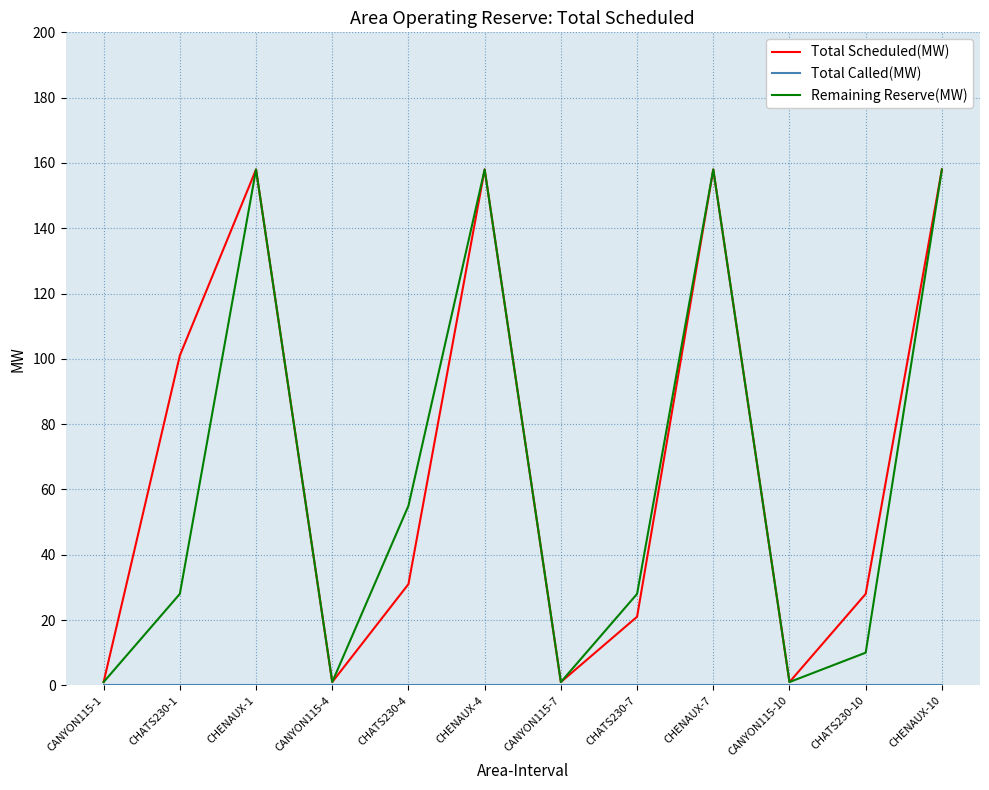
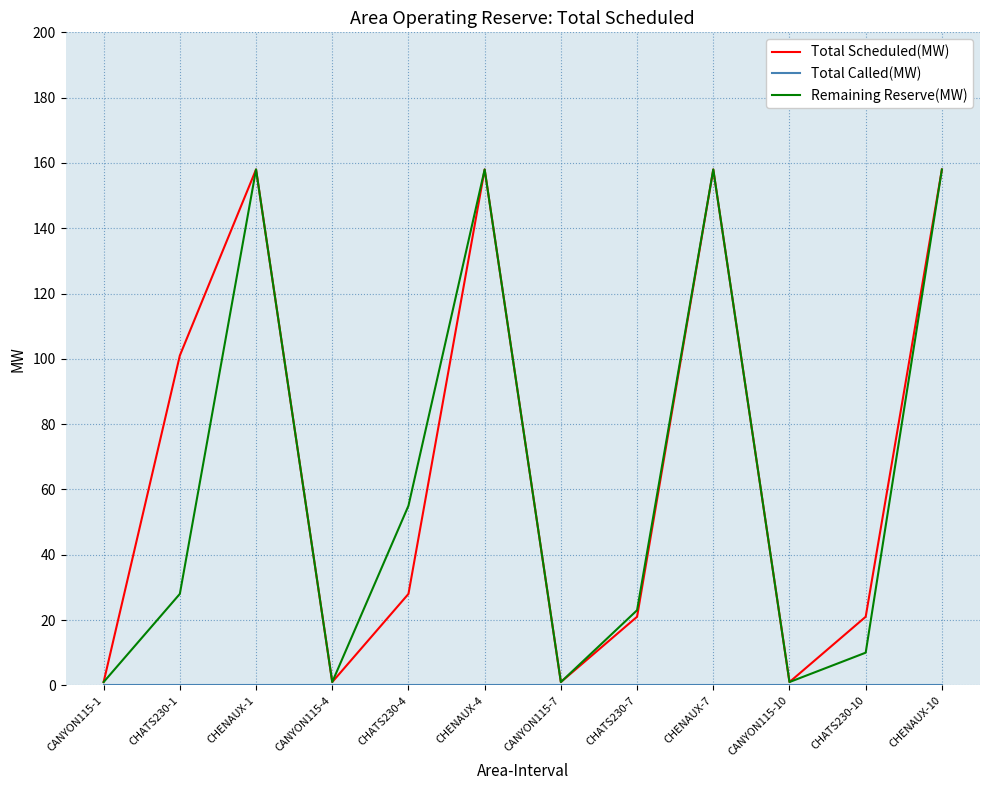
  {
    "Total Scheduled(MW)": {
      "CHATS230-1": 101,
-     "CHATS230-4": 31,
+     "CHATS230-4": 28,
      "CHATS230-7": 21,
-     "CHATS230-10": 28
+     "CHATS230-10": 21
    },
    "Total Called(MW)": {
      "CANYON115-1": 0,
      "CHATS230-1": 0,
      "CHENAUX-1": 0,
      "CANYON115-4": 0,
      "CHATS230-4": 0,
      "CHENAUX-4": 0,
      "CANYON115-7": 0,
      "CHATS230-7": 0,
      "CHENAUX-7": 0,
      "CANYON115-10": 0,
      "CHATS230-10": 0,
      "CHENAUX-10": 0
    },
    "Remaining Reserve(MW)": {
      "CHATS230-1": 28,
      "CHATS230-4": 55,
-     "CHATS230-7": 28,
+     "CHATS230-7": 23,
      "CHATS230-10": 10
    }
  }
